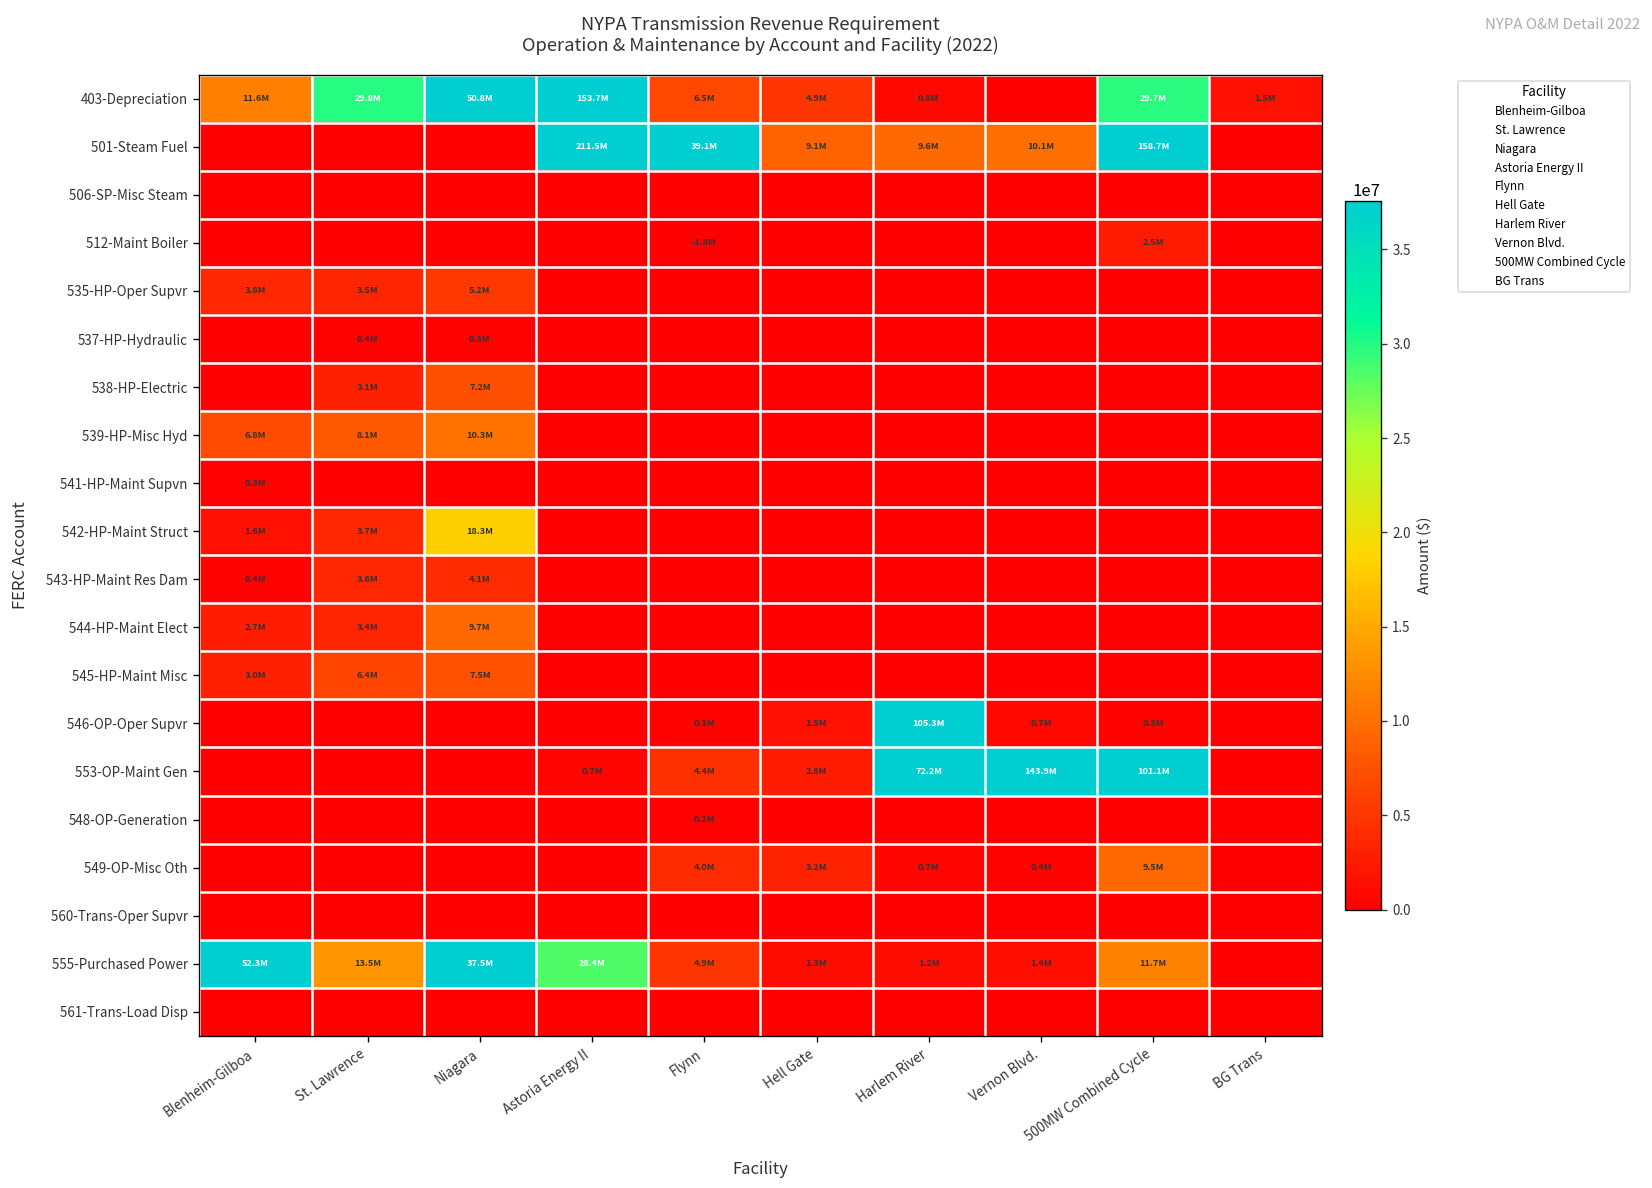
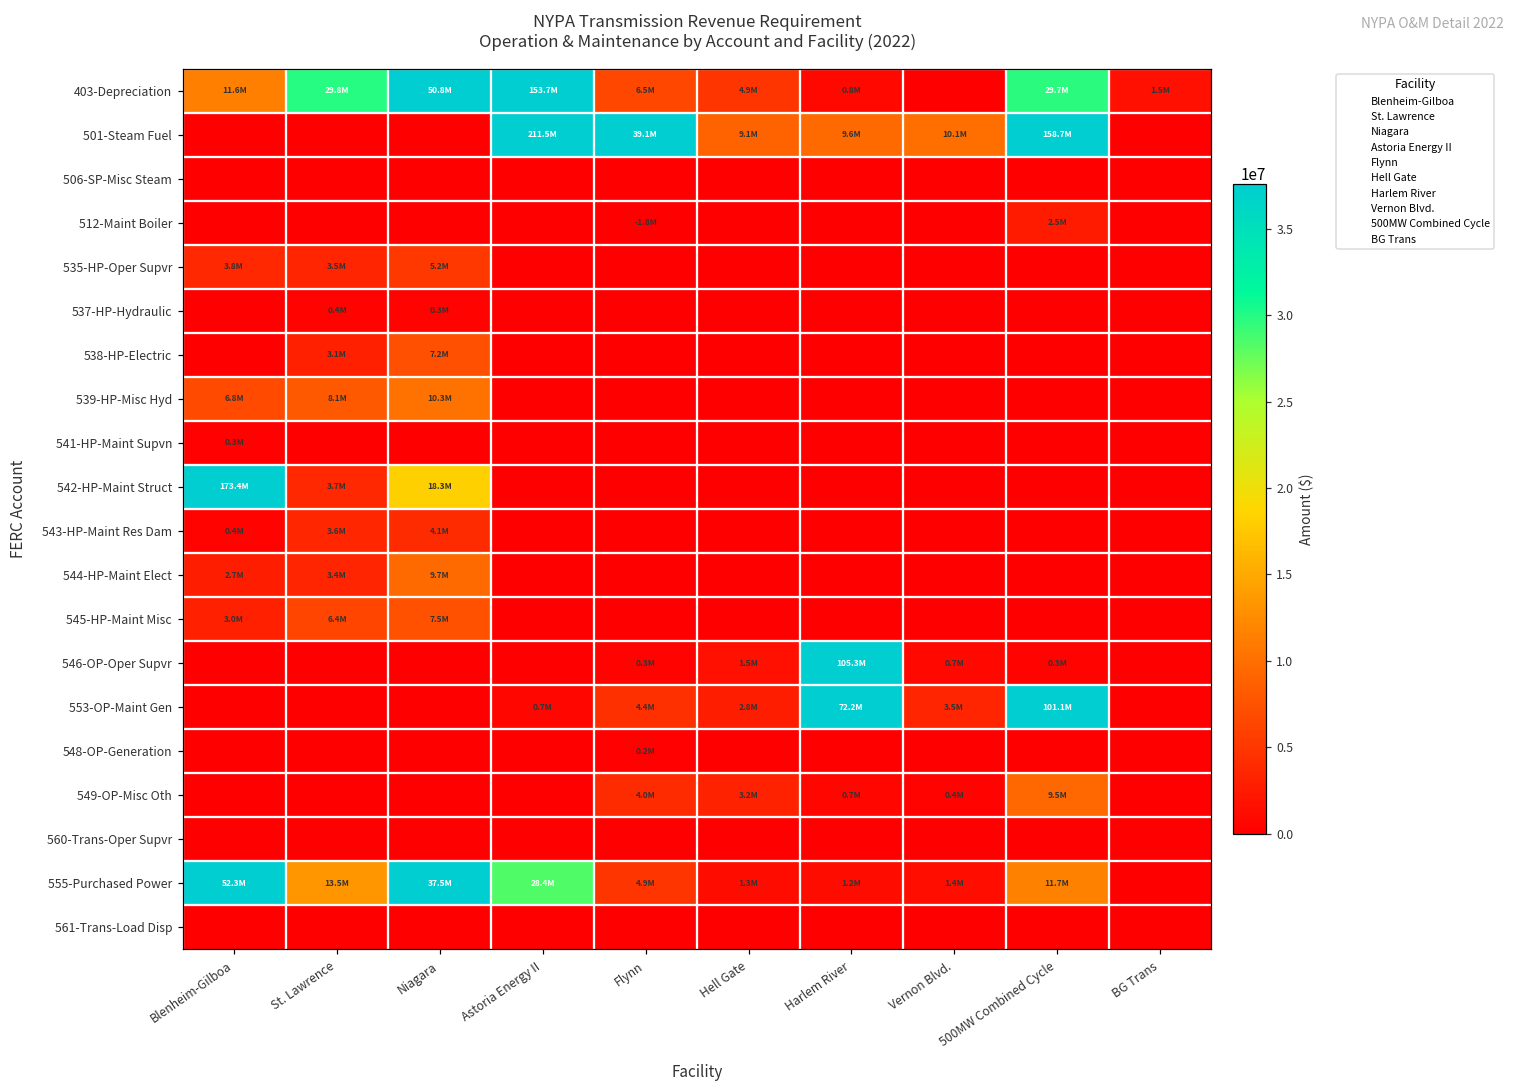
  {
    "403-Depreciation": {
      "Blenheim-Gilboa": "11.6M",
      "St. Lawrence": "29.8M",
      "Niagara": "50.8M",
      "Astoria Energy II": "153.7M",
      "Flynn": "6.5M",
      "Hell Gate": "4.9M",
      "Harlem River": "0.8M",
      "500MW Combined Cycle": "29.7M",
      "BG Trans": "1.5M"
    },
    "501-Steam Fuel": {
      "Astoria Energy II": "211.5M",
      "Flynn": "39.1M",
      "Hell Gate": "9.1M",
      "Harlem River": "9.6M",
      "Vernon Blvd.": "10.1M",
      "500MW Combined Cycle": "158.7M"
    },
    "512-Maint Boiler": {
      "Flynn": "-1.8M",
      "500MW Combined Cycle": "2.5M"
    },
    "535-HP-Oper Supvr": {
      "Blenheim-Gilboa": "3.8M",
      "St. Lawrence": "3.5M",
      "Niagara": "5.2M"
    },
    "537-HP-Hydraulic": {
      "St. Lawrence": "0.4M",
      "Niagara": "0.3M"
    },
    "538-HP-Electric": {
      "St. Lawrence": "3.1M",
      "Niagara": "7.2M"
    },
    "539-HP-Misc Hyd": {
      "Blenheim-Gilboa": "6.8M",
      "St. Lawrence": "8.1M",
      "Niagara": "10.3M"
    },
    "541-HP-Maint Supvn": {
      "Blenheim-Gilboa": "0.3M"
    },
    "542-HP-Maint Struct": {
-     "Blenheim-Gilboa": "1.6M",
+     "Blenheim-Gilboa": "173.4M",
      "St. Lawrence": "3.7M",
      "Niagara": "18.3M"
    },
    "543-HP-Maint Res Dam": {
      "Blenheim-Gilboa": "0.4M",
      "St. Lawrence": "3.6M",
      "Niagara": "4.1M"
    },
    "544-HP-Maint Elect": {
      "Blenheim-Gilboa": "2.7M",
      "St. Lawrence": "3.4M",
      "Niagara": "9.7M"
    },
    "545-HP-Maint Misc": {
      "Blenheim-Gilboa": "3.0M",
      "St. Lawrence": "6.4M",
      "Niagara": "7.5M"
    },
    "546-OP-Oper Supvr": {
      "Flynn": "0.3M",
      "Hell Gate": "1.5M",
      "Harlem River": "105.3M",
      "Vernon Blvd.": "0.7M",
      "500MW Combined Cycle": "0.3M"
    },
    "553-OP-Maint Gen": {
      "Astoria Energy II": "0.7M",
      "Flynn": "4.4M",
      "Hell Gate": "2.8M",
      "Harlem River": "72.2M",
-     "Vernon Blvd.": "143.9M",
+     "Vernon Blvd.": "3.5M",
      "500MW Combined Cycle": "101.1M"
    },
    "548-OP-Generation": {
      "Flynn": "0.2M"
    },
    "549-OP-Misc Oth": {
      "Flynn": "4.0M",
      "Hell Gate": "3.2M",
      "Harlem River": "0.7M",
      "Vernon Blvd.": "0.4M",
      "500MW Combined Cycle": "9.5M"
    },
    "555-Purchased Power": {
      "Blenheim-Gilboa": "52.3M",
      "St. Lawrence": "13.5M",
      "Niagara": "37.5M",
      "Astoria Energy II": "28.4M",
      "Flynn": "4.9M",
      "Hell Gate": "1.3M",
      "Harlem River": "1.2M",
      "Vernon Blvd.": "1.4M",
      "500MW Combined Cycle": "11.7M"
    }
  }
